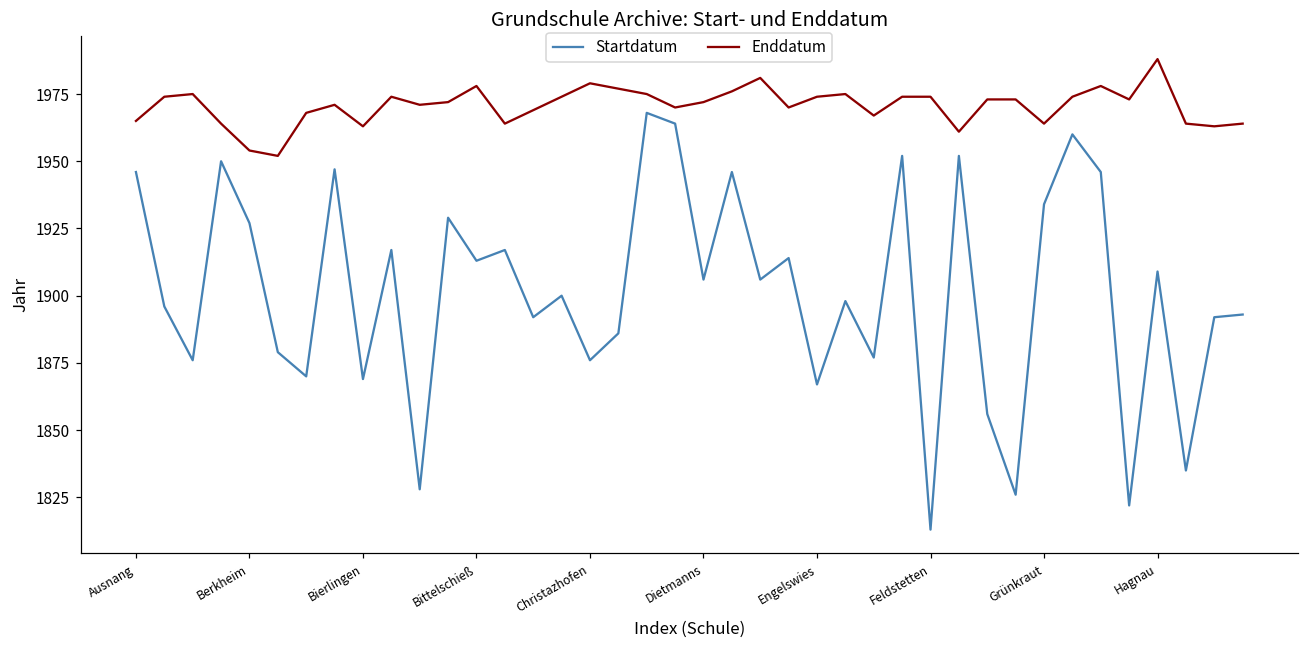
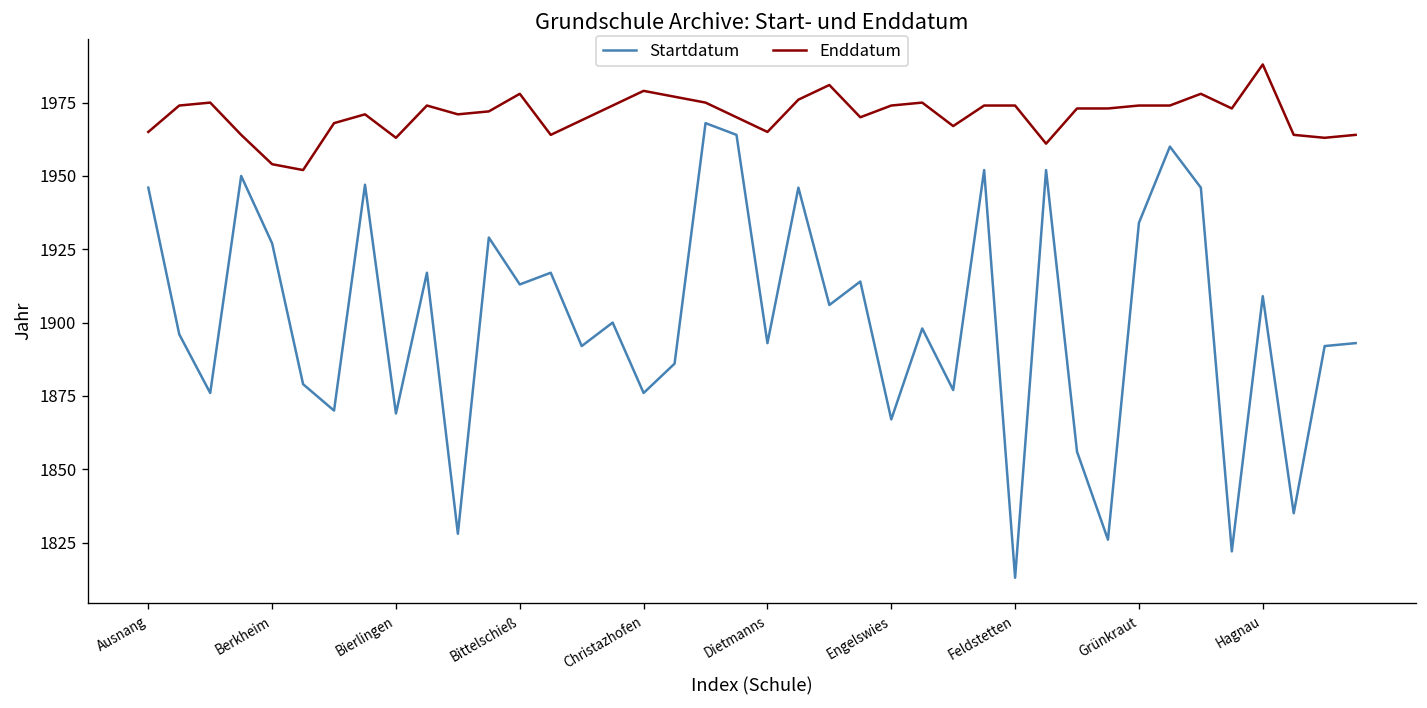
  {
    "Startdatum": {
      "Ausnang": 1946,
      "Berkheim": 1927,
      "Bierlingen": 1869,
      "Bittelschieß": 1913,
      "Christazhofen": 1876,
-     "Dietmanns": 1906,
+     "Dietmanns": 1893,
      "Engelswies": 1867,
      "Feldstetten": 1813,
      "Grünkraut": 1934,
      "Hagnau": 1909
    },
    "Enddatum": {
      "Ausnang": 1965,
      "Berkheim": 1954,
      "Bierlingen": 1963,
      "Bittelschieß": 1978,
      "Christazhofen": 1979,
-     "Dietmanns": 1972,
+     "Dietmanns": 1965,
      "Engelswies": 1974,
      "Feldstetten": 1974,
-     "Grünkraut": 1964,
+     "Grünkraut": 1974,
      "Hagnau": 1988
    }
  }
